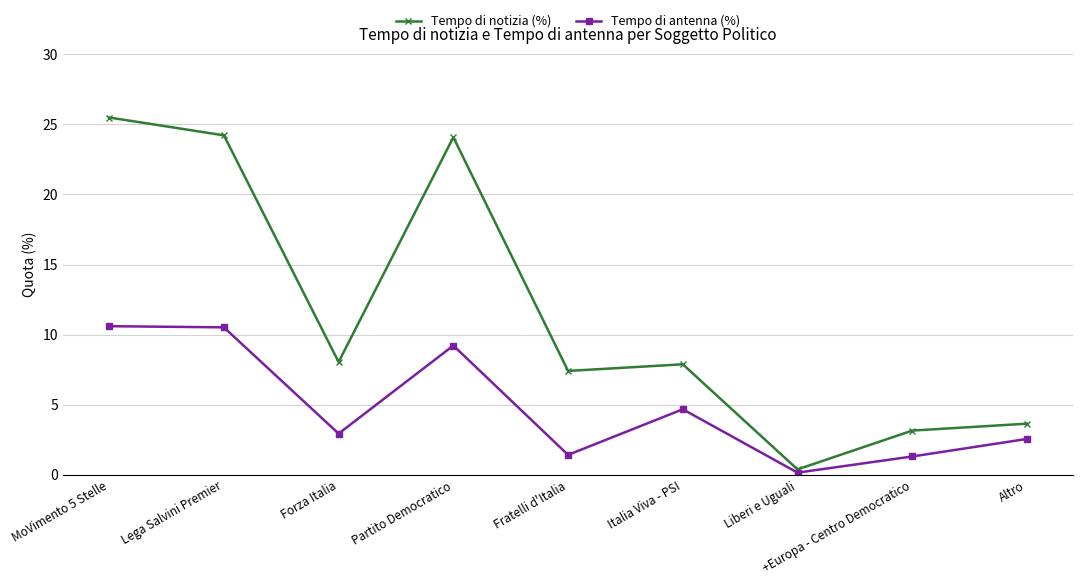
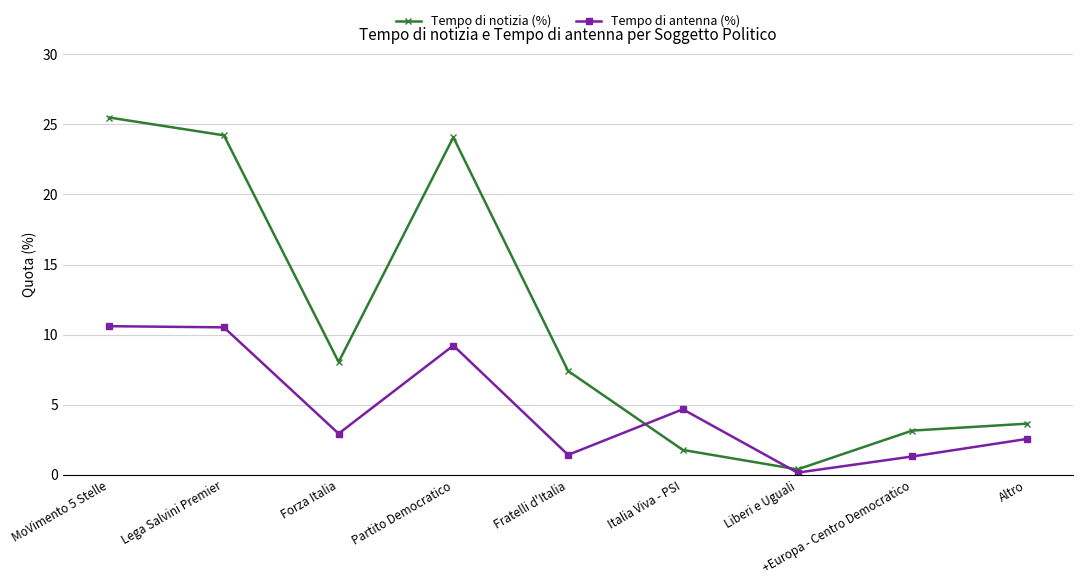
  {
    "Tempo di notizia (%)": {
      "MoVimento 5 Stelle": 25.5,
      "Lega Salvini Premier": 24.2,
      "Forza Italia": 8.1,
      "Partito Democratico": 24.1,
      "Fratelli d'Italia": 7.4,
-     "Italia Viva - PSI": 7.9,
+     "Italia Viva - PSI": 1.8,
      "Liberi e Uguali": 0.4,
      "+Europa - Centro Democratico": 3.2,
      "Altro": 3.7
    },
    "Tempo di antenna (%)": {
      "MoVimento 5 Stelle": 10.6,
      "Lega Salvini Premier": 10.5,
      "Forza Italia": 2.9,
      "Partito Democratico": 9.2,
      "Fratelli d'Italia": 1.4,
      "Italia Viva - PSI": 4.7,
      "Liberi e Uguali": 0.2,
      "+Europa - Centro Democratico": 1.3,
      "Altro": 2.6
    }
  }
